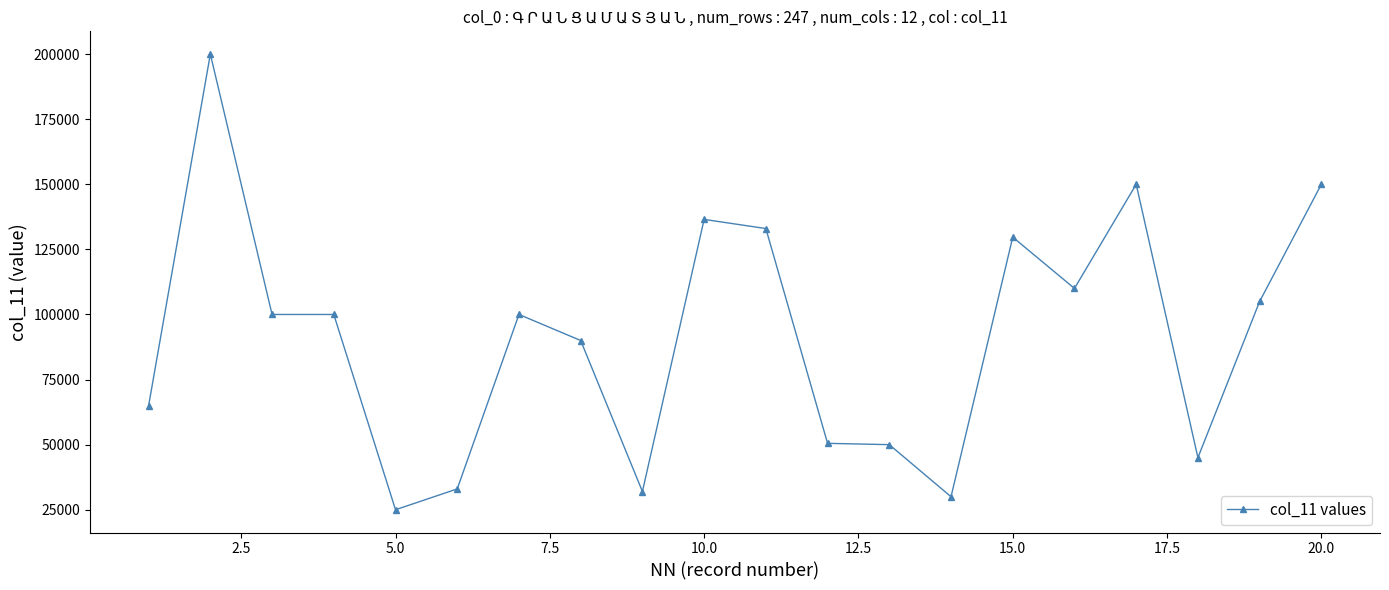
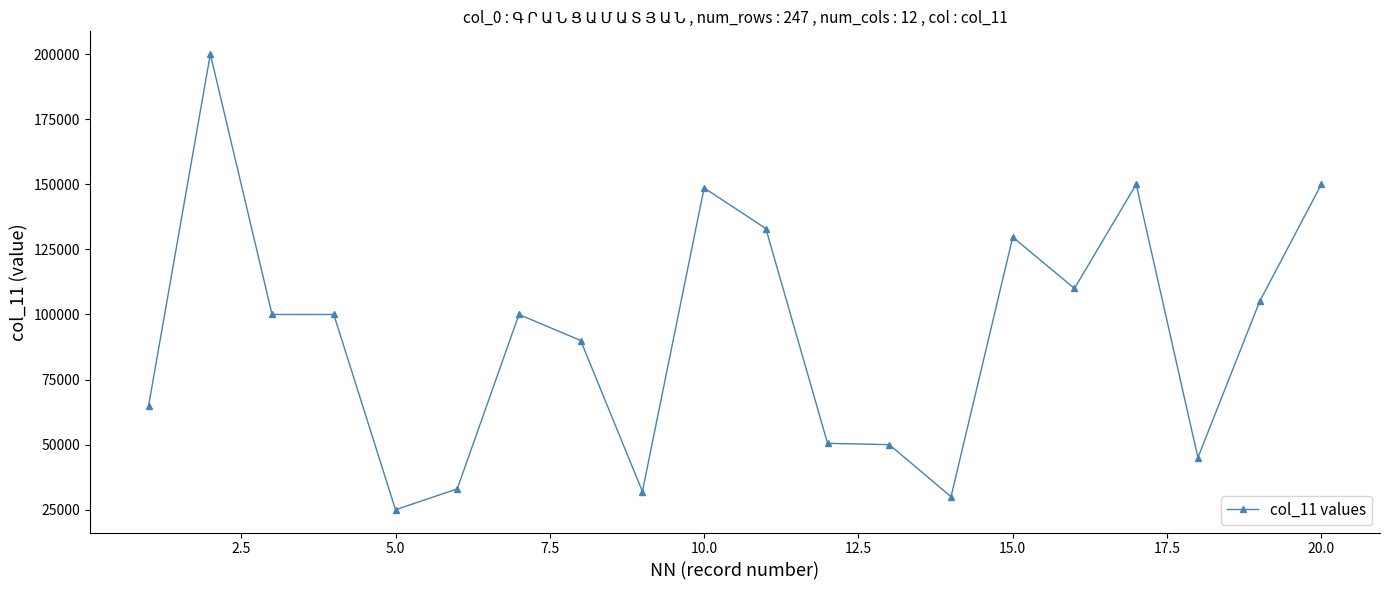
  {
    "5.0": 25000,
-   "10.0": 137000,
+   "10.0": 149000,
    "15.0": 130000,
    "20.0": 150000
  }
